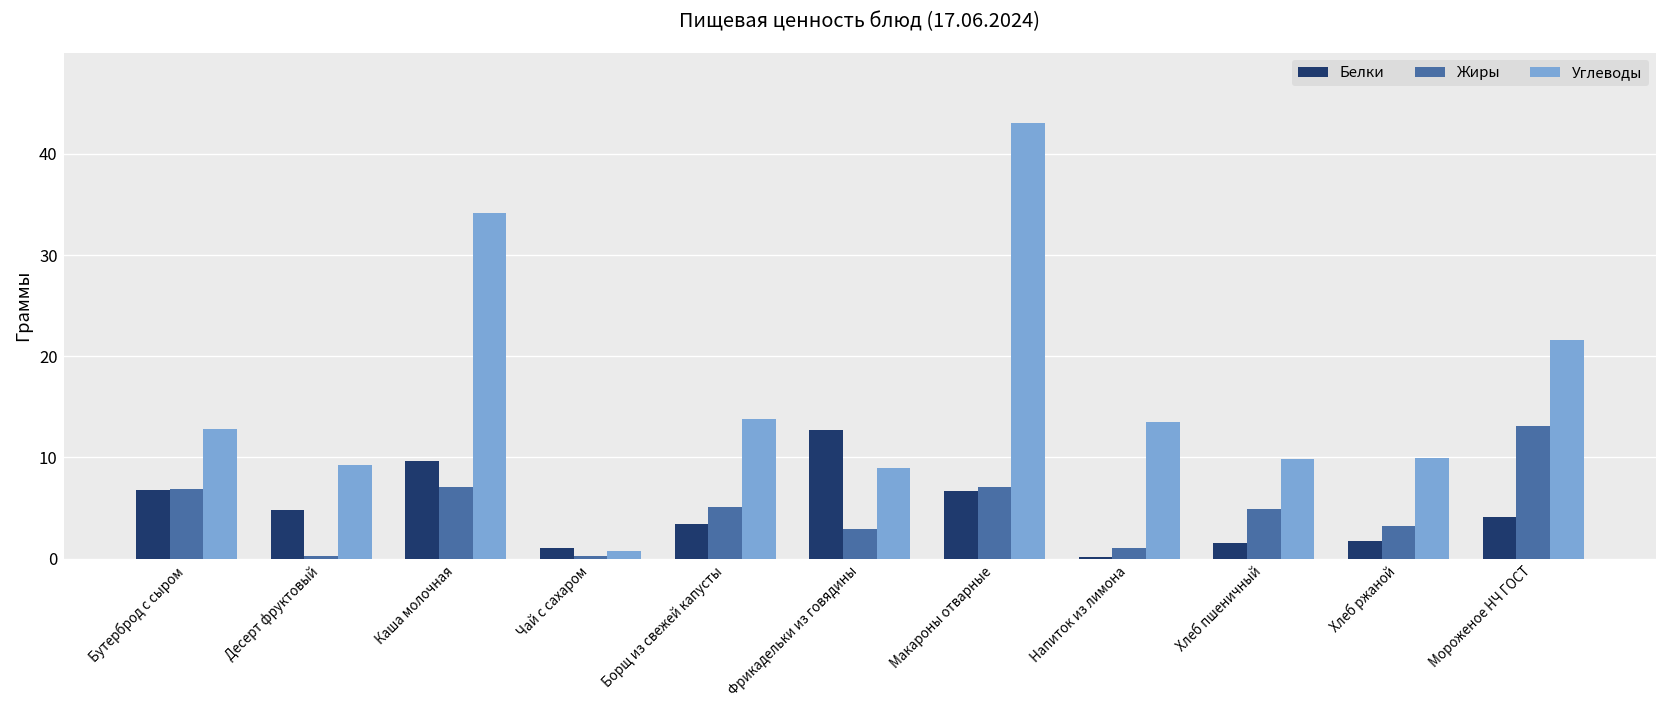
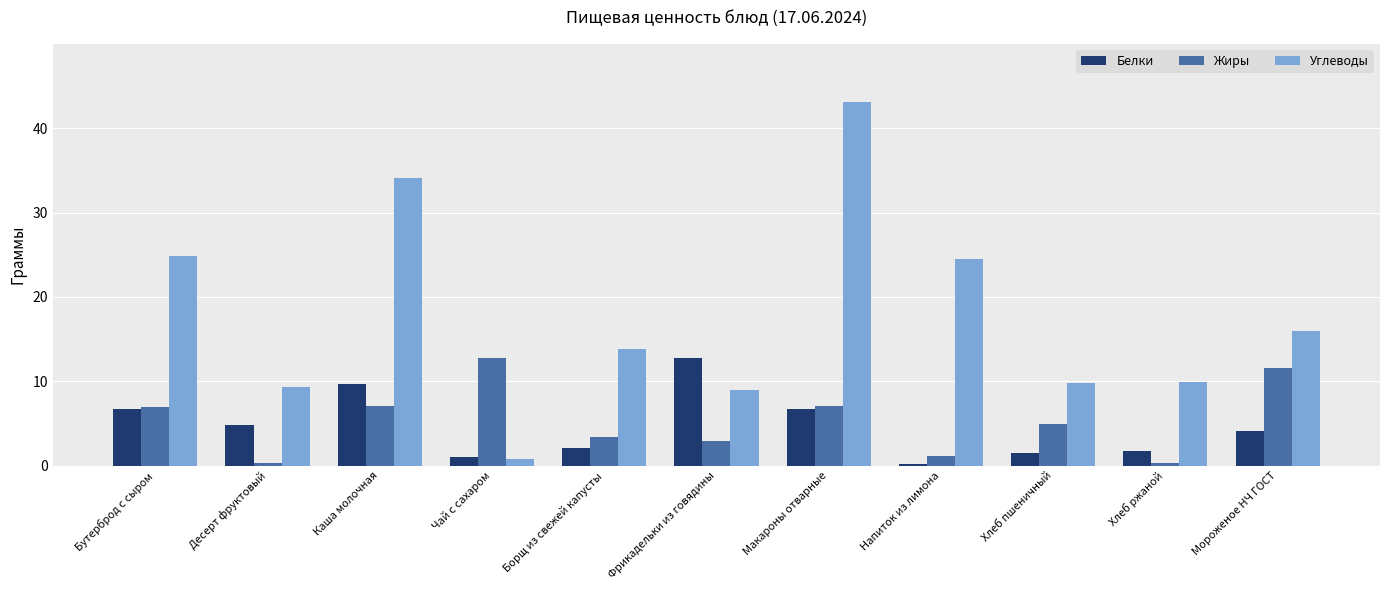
  {
    "Белки": {
      "Бутерброд с сыром": 7,
      "Десерт фруктовый": 5,
      "Каша молочная": 10,
      "Чай с сахаром": 1,
-     "Борщ из свежей капусты": 3,
+     "Борщ из свежей капусты": 2,
      "Фрикадельки из говядины": 13,
      "Макароны отварные": 7,
      "Хлеб пшеничный": 2,
      "Хлеб ржаной": 2,
      "Мороженое НЧ ГОСТ": 4
    },
    "Жиры": {
      "Бутерброд с сыром": 7,
      "Каша молочная": 7,
-     "Чай с сахаром": 0,
-     "Борщ из свежей капусты": 5,
+     "Чай с сахаром": 13,
+     "Борщ из свежей капусты": 3,
      "Фрикадельки из говядины": 3,
      "Макароны отварные": 7,
      "Напиток из лимона": 1,
      "Хлеб пшеничный": 5,
-     "Хлеб ржаной": 3,
-     "Мороженое НЧ ГОСТ": 13
+     "Хлеб ржаной": 0,
+     "Мороженое НЧ ГОСТ": 12
    },
    "Углеводы": {
-     "Бутерброд с сыром": 13,
+     "Бутерброд с сыром": 25,
      "Десерт фруктовый": 9,
      "Каша молочная": 34,
      "Чай с сахаром": 1,
      "Борщ из свежей капусты": 14,
      "Фрикадельки из говядины": 9,
      "Макароны отварные": 43,
-     "Напиток из лимона": 14,
+     "Напиток из лимона": 24,
      "Хлеб пшеничный": 10,
      "Хлеб ржаной": 10,
-     "Мороженое НЧ ГОСТ": 22
+     "Мороженое НЧ ГОСТ": 16
    }
  }
